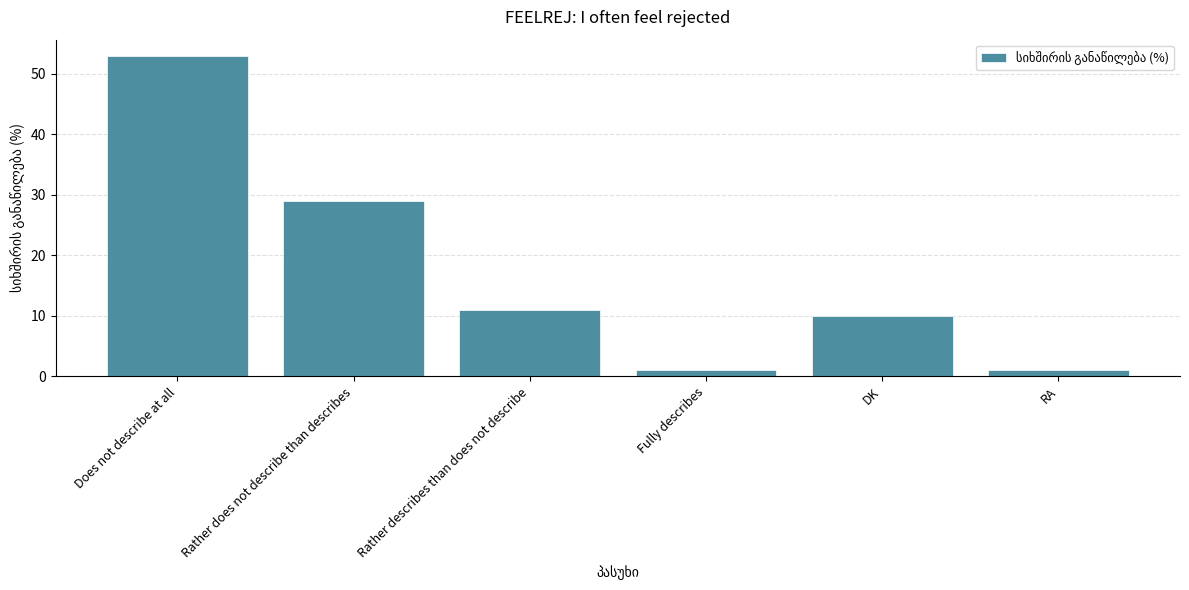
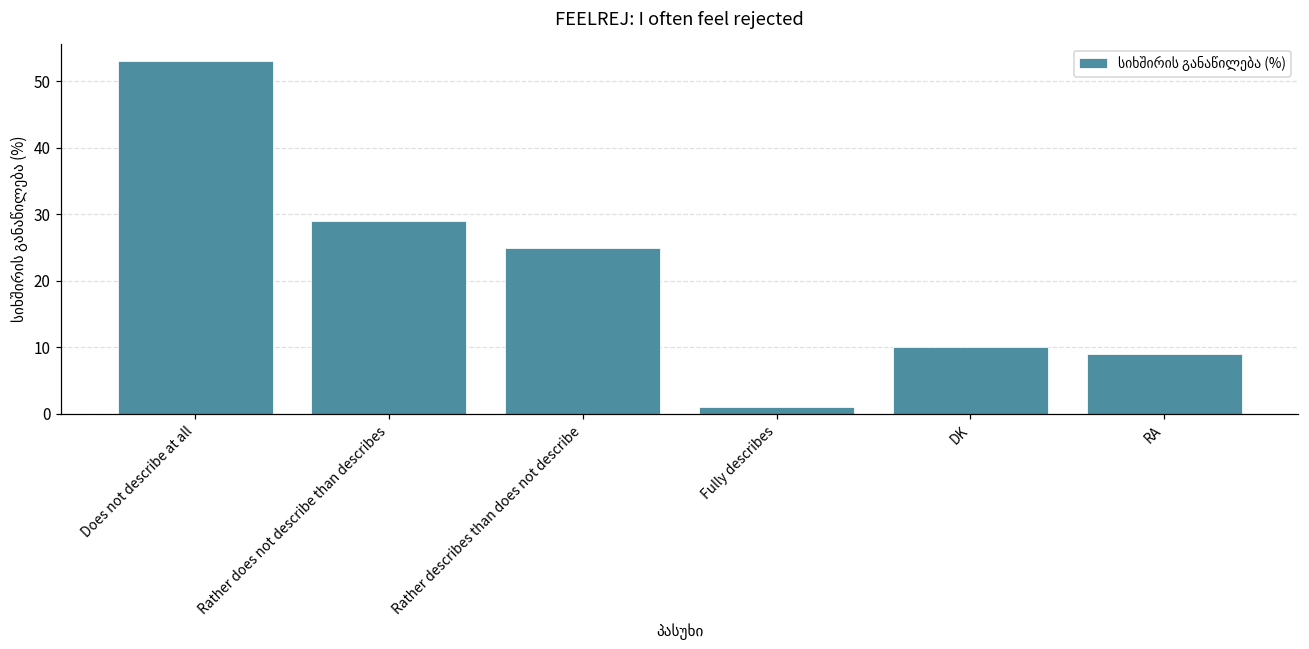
  {
    "Does not describe at all": 53,
    "Rather does not describe than describes": 29,
-   "Rather describes than does not describe": 11,
+   "Rather describes than does not describe": 25,
    "Fully describes": 1,
    "DK": 10,
-   "RA": 1
+   "RA": 9
  }
